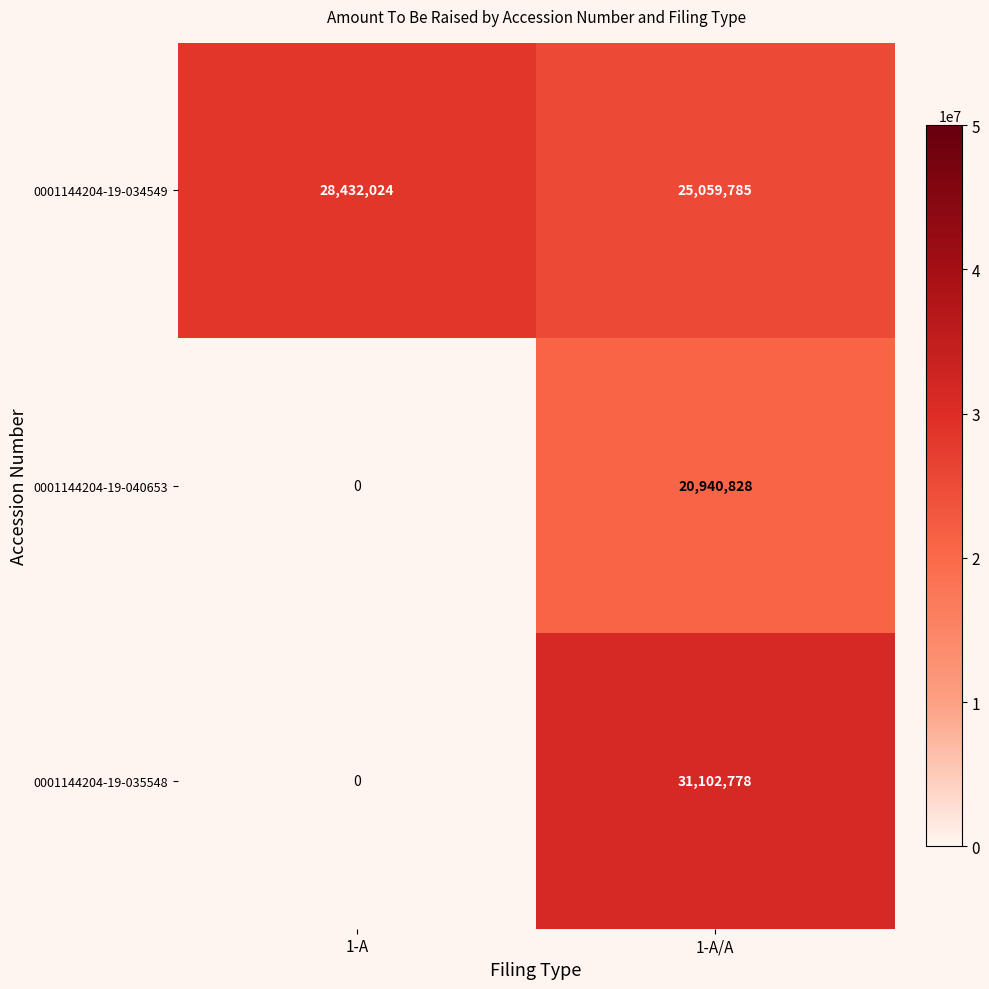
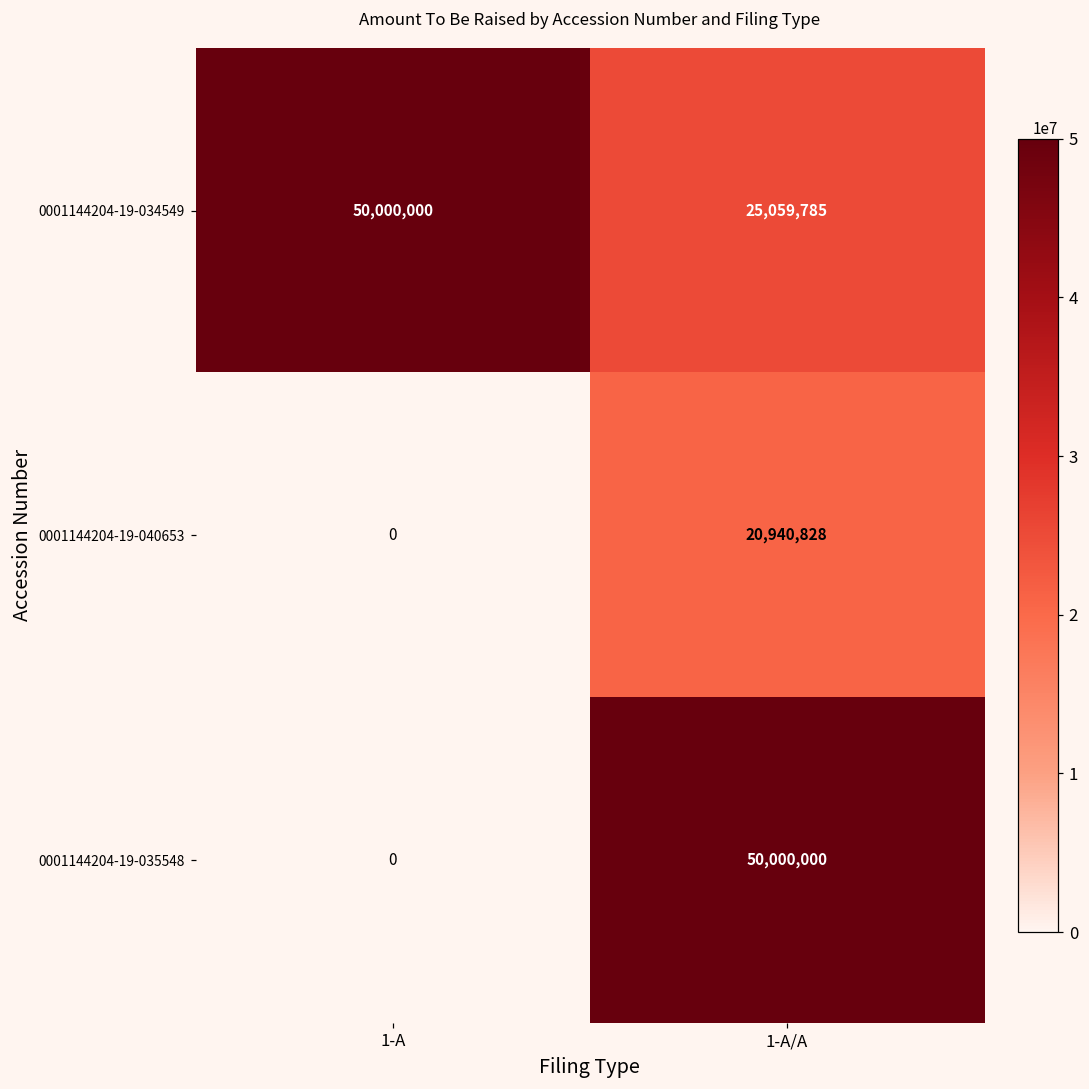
  {
    "0001144204-19-034549": {
-     "1-A": "28,432,024",
+     "1-A": "50,000,000",
      "1-A/A": "25,059,785"
    },
    "0001144204-19-040653": {
      "1-A": "0",
      "1-A/A": "20,940,828"
    },
    "0001144204-19-035548": {
      "1-A": "0",
-     "1-A/A": "31,102,778"
+     "1-A/A": "50,000,000"
    }
  }
